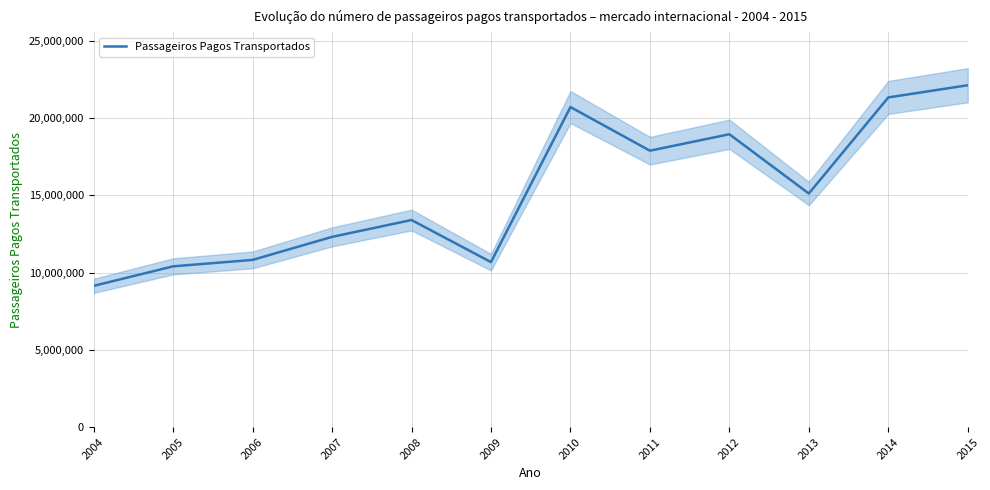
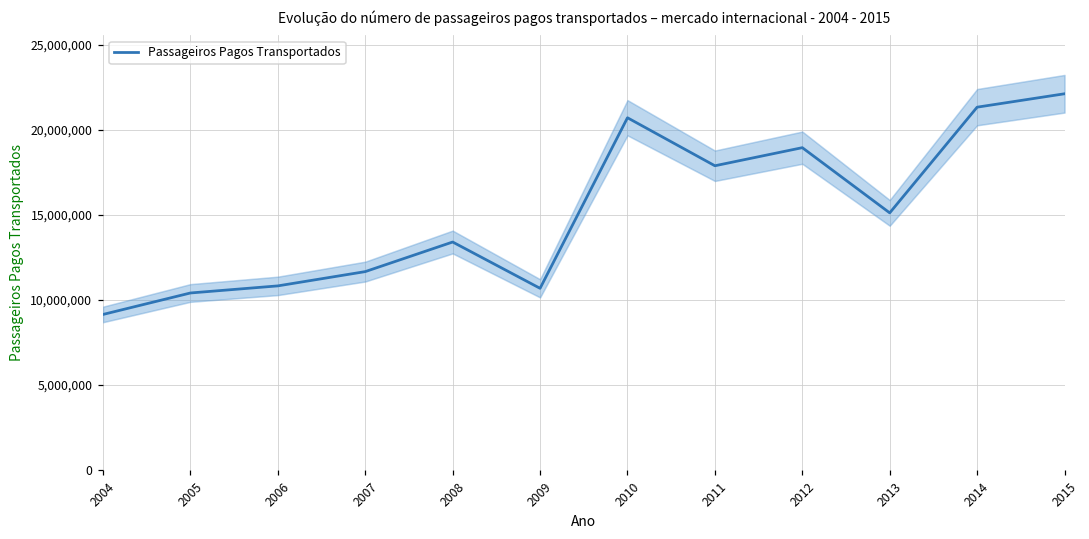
  {
    "Passageiros Pagos Transportados": {
      "2004": "9,100,000",
      "2005": "10,400,000",
      "2006": "10,800,000",
-     "2007": "12,300,000",
+     "2007": "11,700,000",
      "2008": "13,400,000",
      "2009": "10,700,000",
      "2010": "20,700,000",
      "2011": "17,900,000",
      "2012": "18,900,000",
      "2013": "15,100,000",
      "2014": "21,300,000",
      "2015": "22,100,000"
    }
  }
